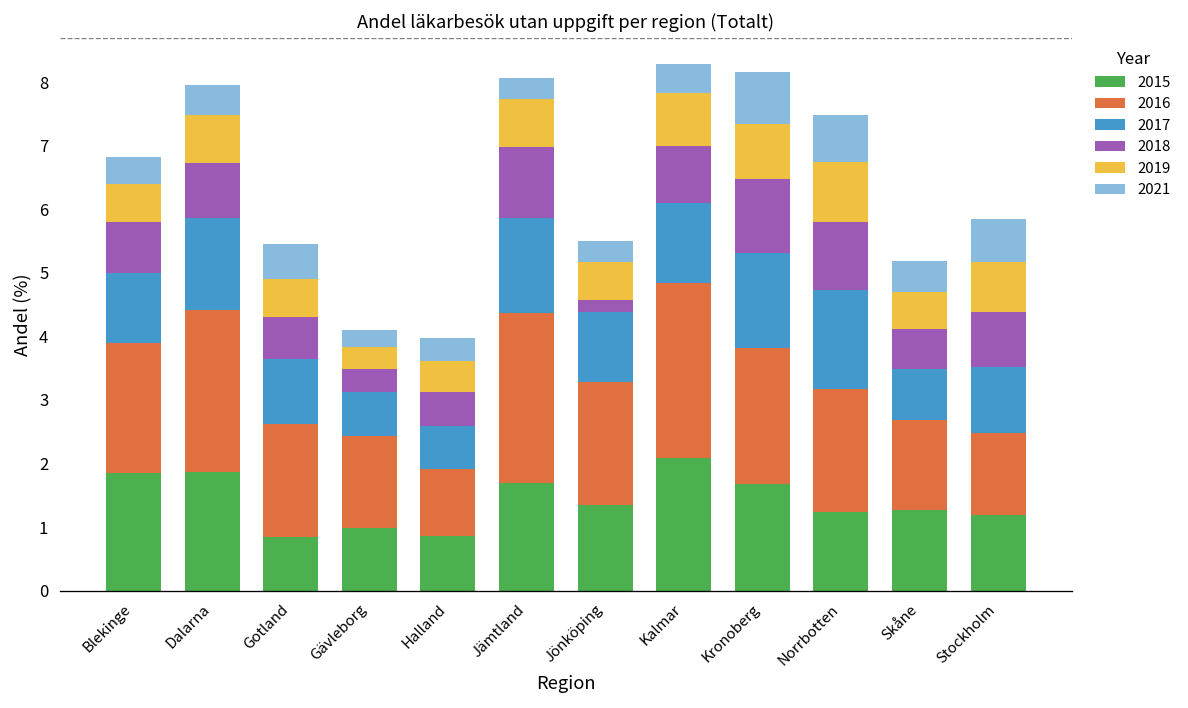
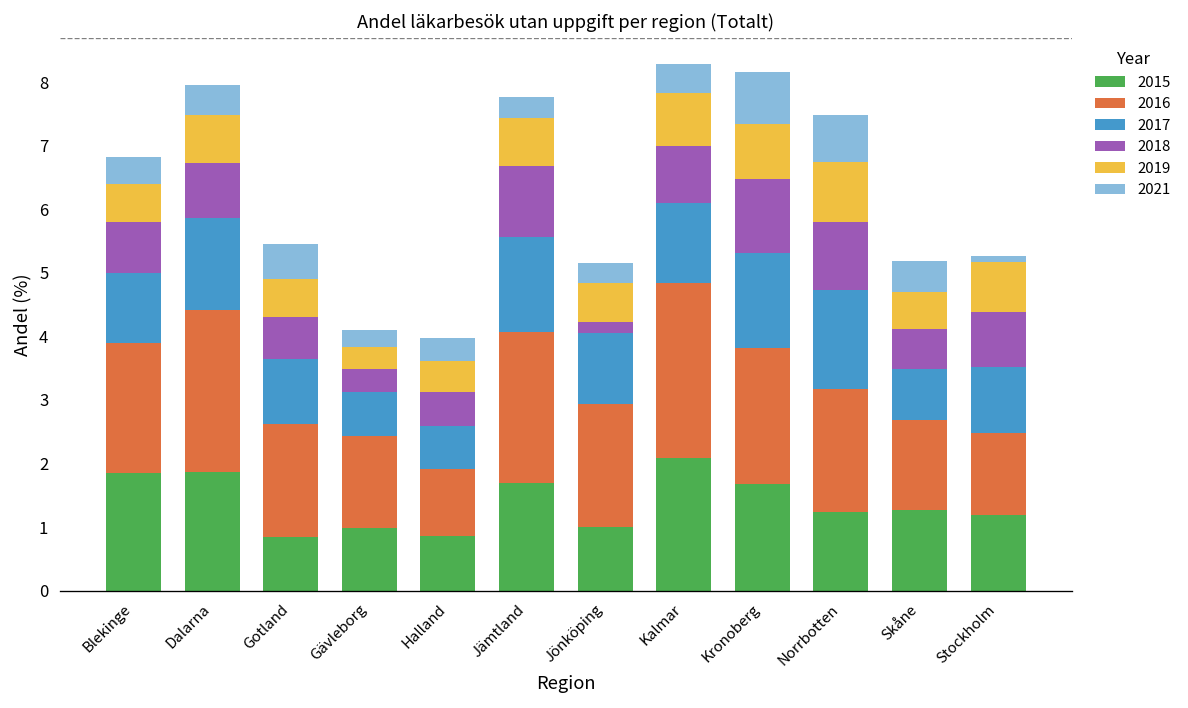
  {
    "2015": {
      "Blekinge": 1.9,
      "Dalarna": 1.9,
      "Gotland": 0.8,
      "Gävleborg": 1.0,
      "Halland": 0.9,
      "Jämtland": 1.7,
-     "Jönköping": 1.4,
+     "Jönköping": 1.0,
      "Kalmar": 2.1,
      "Kronoberg": 1.7,
      "Norrbotten": 1.2,
      "Skåne": 1.3,
      "Stockholm": 1.2
    },
    "2016": {
      "Blekinge": 2.0,
      "Dalarna": 2.6,
      "Gotland": 1.8,
      "Gävleborg": 1.4,
      "Halland": 1.1,
-     "Jämtland": 2.7,
+     "Jämtland": 2.4,
      "Jönköping": 1.9,
      "Kalmar": 2.8,
      "Kronoberg": 2.1,
      "Norrbotten": 1.9,
      "Skåne": 1.4,
      "Stockholm": 1.3
    },
    "2017": {
      "Blekinge": 1.1,
      "Dalarna": 1.4,
      "Gotland": 1.0,
      "Gävleborg": 0.7,
      "Halland": 0.7,
      "Jämtland": 1.5,
      "Jönköping": 1.1,
      "Kalmar": 1.2,
      "Kronoberg": 1.5,
      "Norrbotten": 1.6,
      "Skåne": 0.8,
      "Stockholm": 1.0
    },
    "2018": {
      "Blekinge": 0.8,
      "Dalarna": 0.9,
      "Gotland": 0.7,
      "Gävleborg": 0.4,
      "Halland": 0.5,
      "Jämtland": 1.1,
      "Jönköping": 0.2,
      "Kalmar": 0.9,
      "Kronoberg": 1.2,
      "Norrbotten": 1.1,
      "Skåne": 0.6,
      "Stockholm": 0.9
    },
    "2019": {
      "Blekinge": 0.6,
      "Dalarna": 0.8,
      "Gotland": 0.6,
      "Gävleborg": 0.3,
      "Halland": 0.5,
      "Jämtland": 0.8,
      "Jönköping": 0.6,
      "Kalmar": 0.8,
      "Kronoberg": 0.9,
      "Norrbotten": 0.9,
      "Skåne": 0.6,
      "Stockholm": 0.8
    },
    "2021": {
      "Blekinge": 0.4,
      "Dalarna": 0.5,
      "Gotland": 0.5,
      "Gävleborg": 0.3,
      "Halland": 0.4,
      "Jämtland": 0.3,
      "Jönköping": 0.3,
      "Kalmar": 0.4,
      "Kronoberg": 0.8,
      "Norrbotten": 0.7,
      "Skåne": 0.5,
-     "Stockholm": 0.7
+     "Stockholm": 0.1
    }
  }
